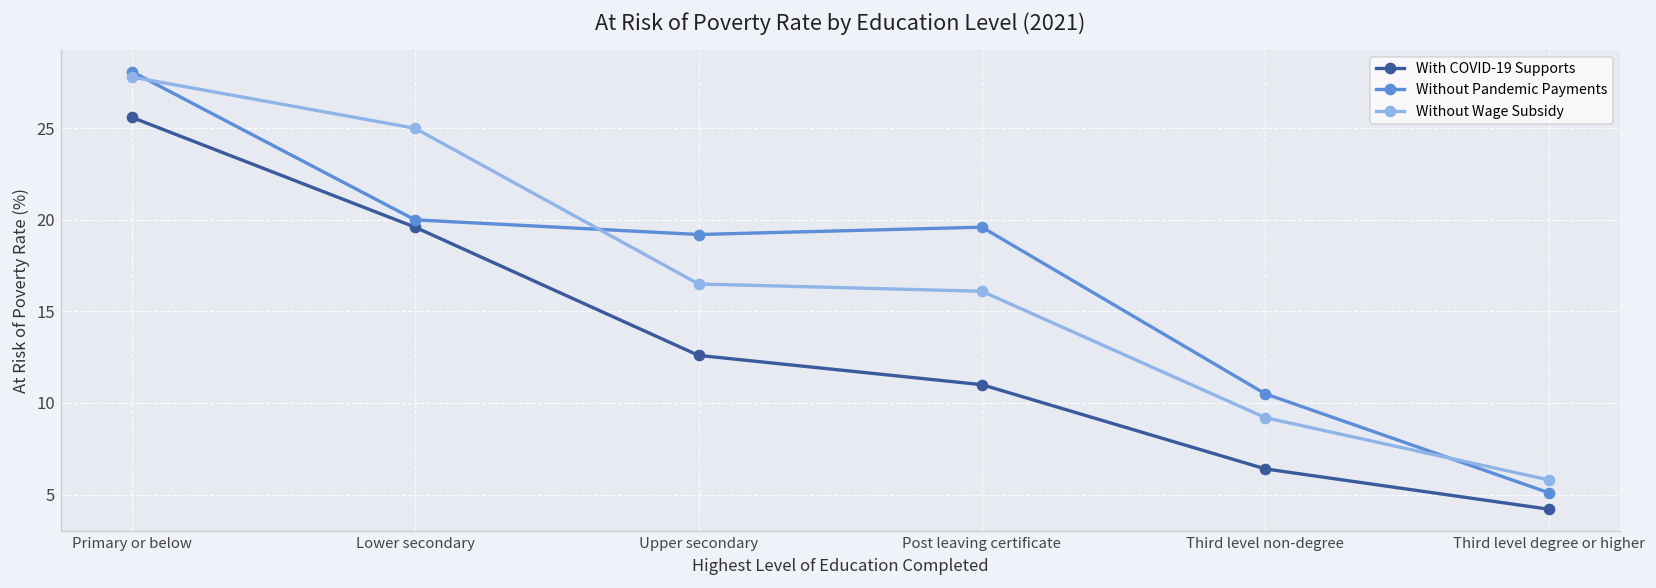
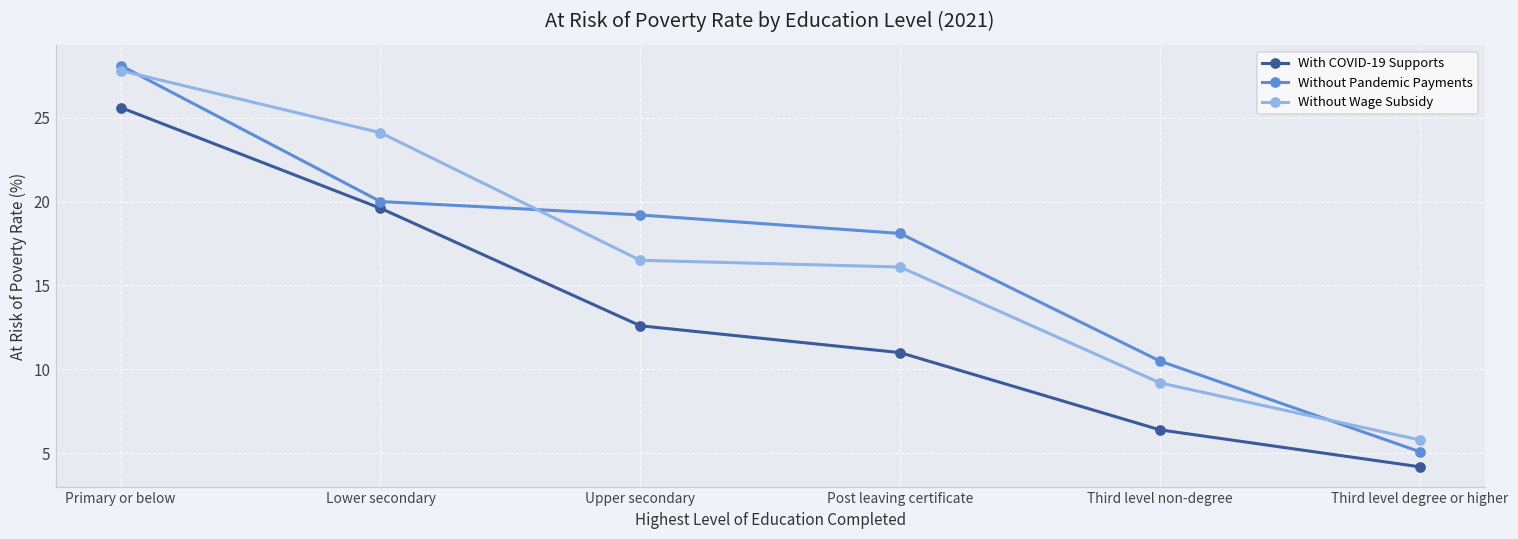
  {
    "With COVID-19 Supports": {
      "Primary or below": 25.6,
      "Lower secondary": 19.6,
      "Upper secondary": 12.6,
      "Post leaving certificate": 11.0,
      "Third level non-degree": 6.4,
      "Third level degree or higher": 4.2
    },
    "Without Pandemic Payments": {
      "Primary or below": 28.1,
      "Lower secondary": 20.0,
      "Upper secondary": 19.2,
-     "Post leaving certificate": 19.6,
+     "Post leaving certificate": 18.1,
      "Third level non-degree": 10.5,
      "Third level degree or higher": 5.1
    },
    "Without Wage Subsidy": {
      "Primary or below": 27.8,
-     "Lower secondary": 25.0,
+     "Lower secondary": 24.1,
      "Upper secondary": 16.5,
      "Post leaving certificate": 16.1,
      "Third level non-degree": 9.2,
      "Third level degree or higher": 5.8
    }
  }
